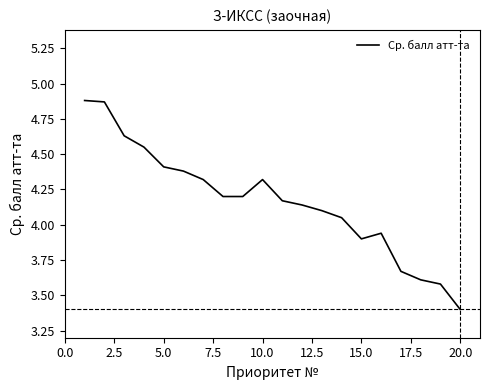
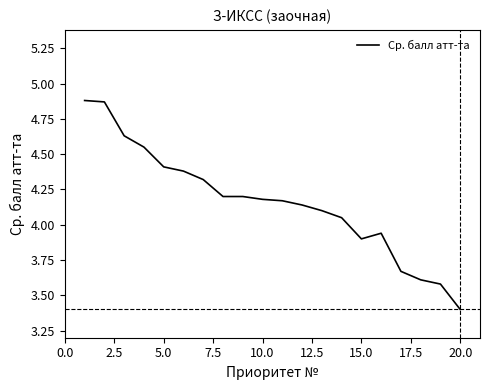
  {
    "5.0": 4.41,
-   "10.0": 4.32,
+   "10.0": 4.18,
    "15.0": 3.90,
    "20.0": 3.40
  }
